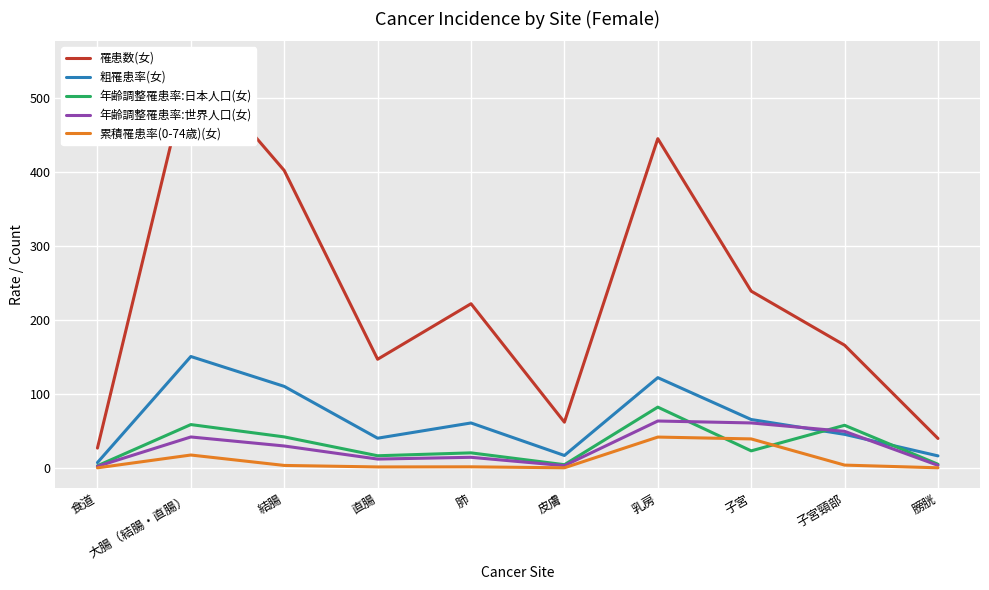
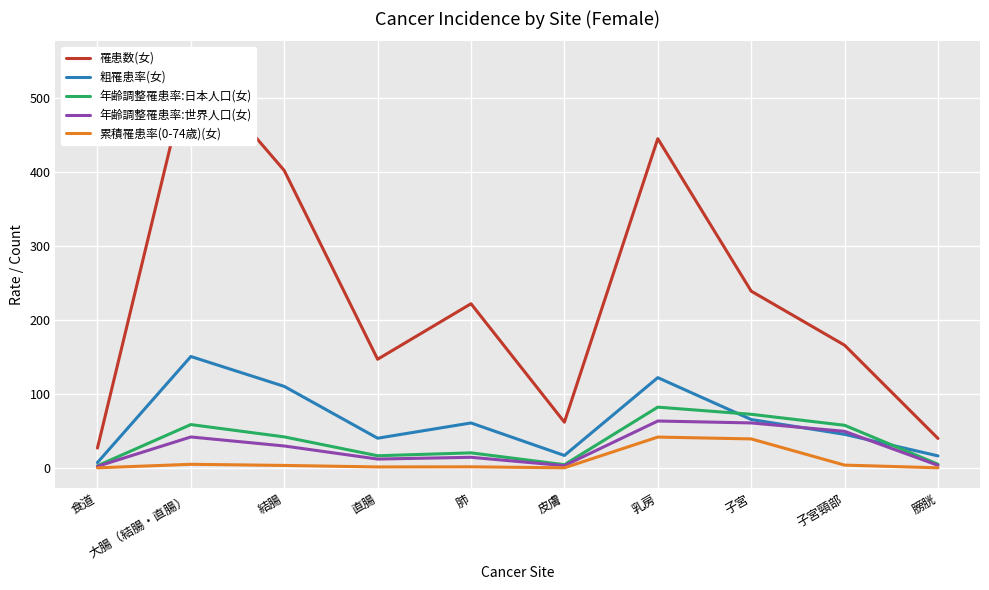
  {
    "罹患数(女)": {
      "食道": 30,
      "結腸": 400,
      "直腸": 150,
      "肺": 220,
      "皮膚": 60,
      "乳房": 450,
      "子宮": 240,
      "子宮頸部": 170,
      "膀胱": 40
    },
    "粗罹患率(女)": {
      "食道": 10,
      "大腸（結腸・直腸）": 150,
      "結腸": 110,
      "直腸": 40,
      "肺": 60,
      "皮膚": 20,
      "乳房": 120,
      "子宮": 70,
      "子宮頸部": 50,
      "膀胱": 20
    },
    "年齢調整罹患率:日本人口(女)": {
      "大腸（結腸・直腸）": 60,
      "結腸": 40,
      "直腸": 20,
      "肺": 20,
      "乳房": 80,
-     "子宮": 20,
+     "子宮": 70,
      "子宮頸部": 60
    },
    "年齢調整罹患率:世界人口(女)": {
      "大腸（結腸・直腸）": 40,
      "結腸": 30,
      "直腸": 10,
      "肺": 10,
      "乳房": 60,
      "子宮": 60,
      "子宮頸部": 50
    },
    "累積罹患率(0-74歳)(女)": {
-     "大腸（結腸・直腸）": 20,
+     "大腸（結腸・直腸）": 10,
      "結腸": 0,
      "直腸": 0,
      "肺": 0,
      "乳房": 40,
      "子宮": 40,
      "子宮頸部": 0
    }
  }
